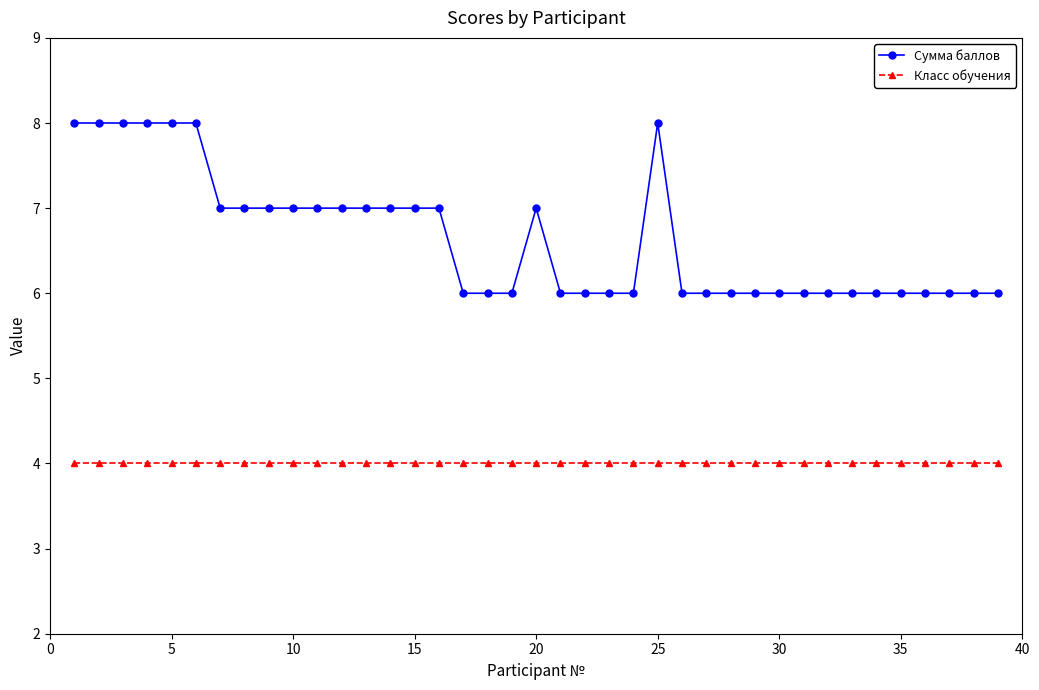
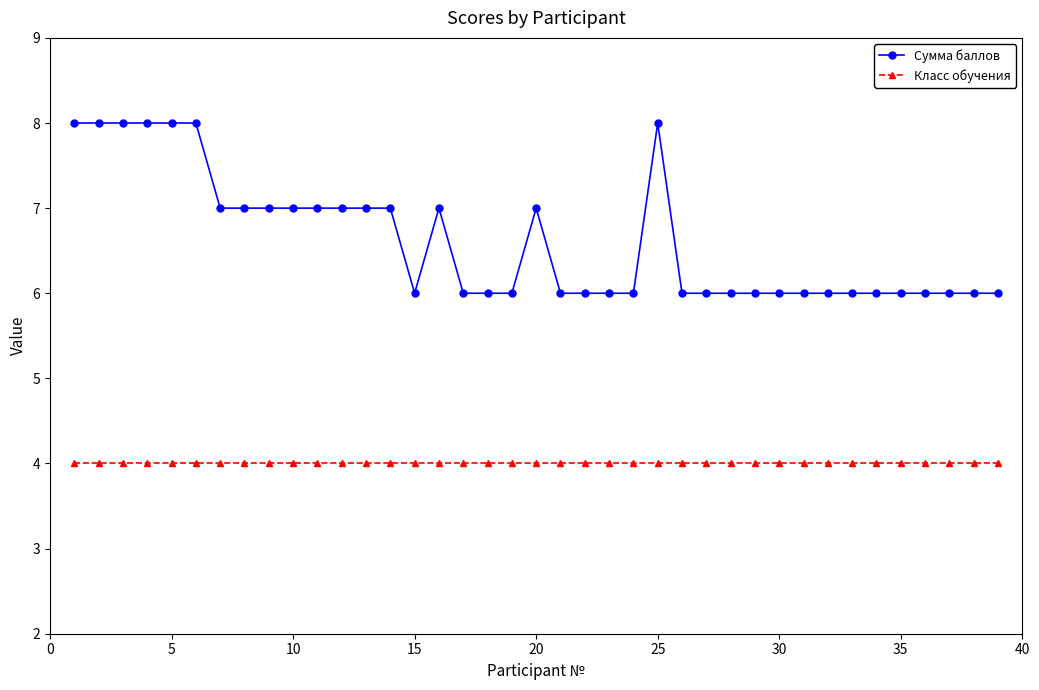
  {
    "Сумма баллов": {
      "5": 8,
      "10": 7,
-     "15": 7,
+     "15": 6,
      "20": 7,
      "25": 8,
      "30": 6,
      "35": 6
    },
    "Класс обучения": {
      "5": 4,
      "10": 4,
      "15": 4,
      "20": 4,
      "25": 4,
      "30": 4,
      "35": 4
    }
  }
